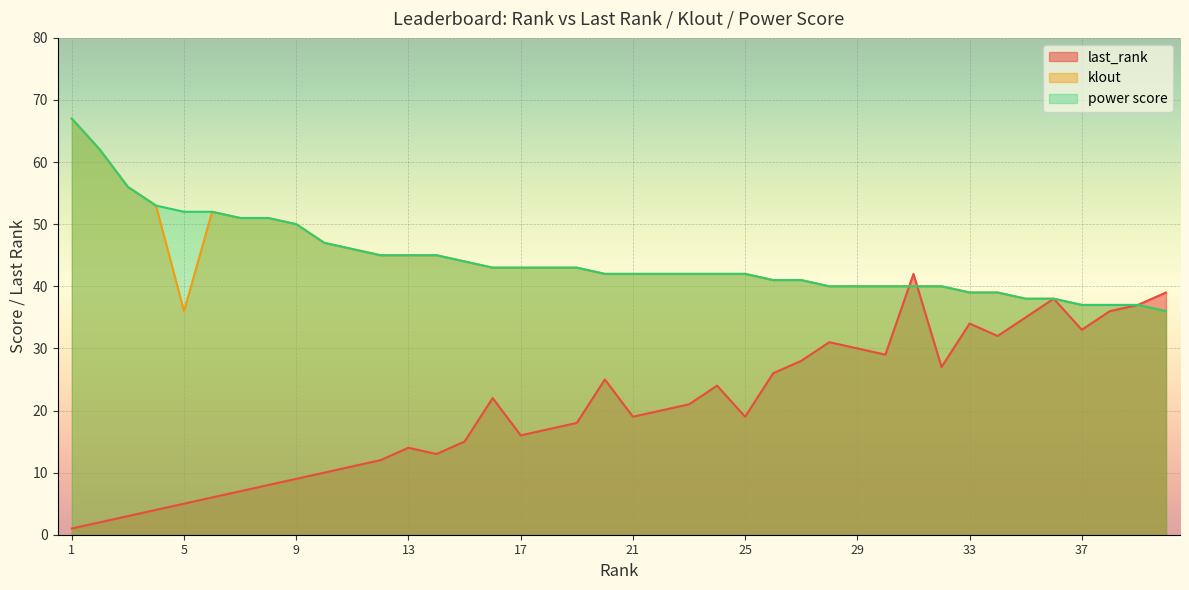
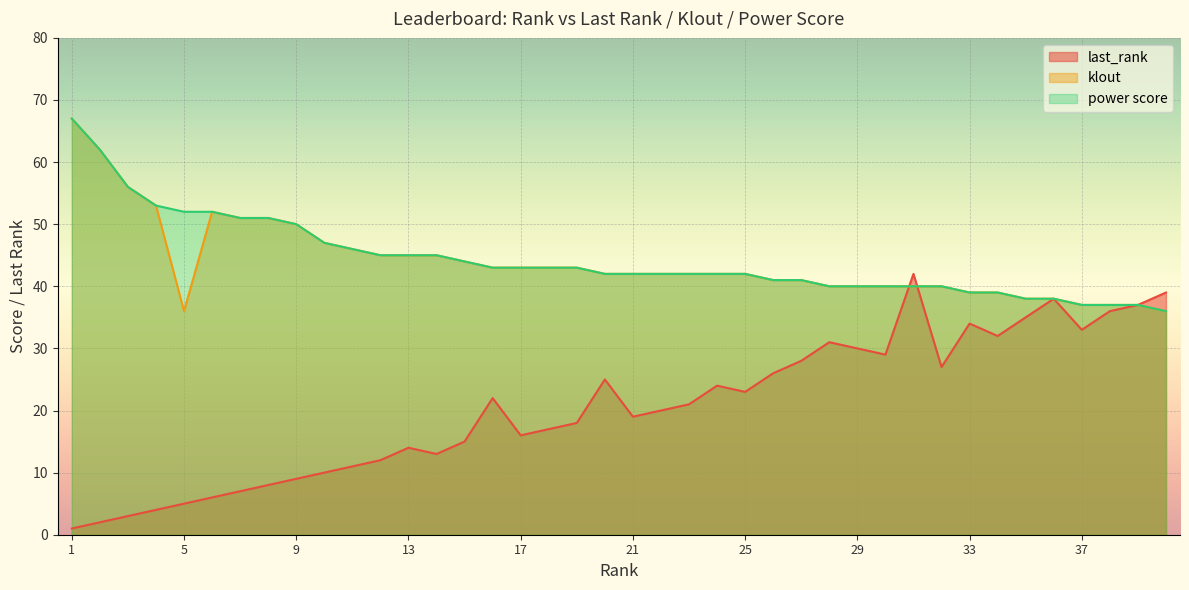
  {
    "last_rank": {
      "1": 1,
      "5": 5,
      "9": 9,
      "13": 14,
      "17": 16,
      "21": 19,
-     "25": 19,
+     "25": 23,
      "29": 30,
      "33": 34,
      "37": 33
    },
    "klout": {
      "5": 36
    },
    "power score": {
      "5": 52
    }
  }
